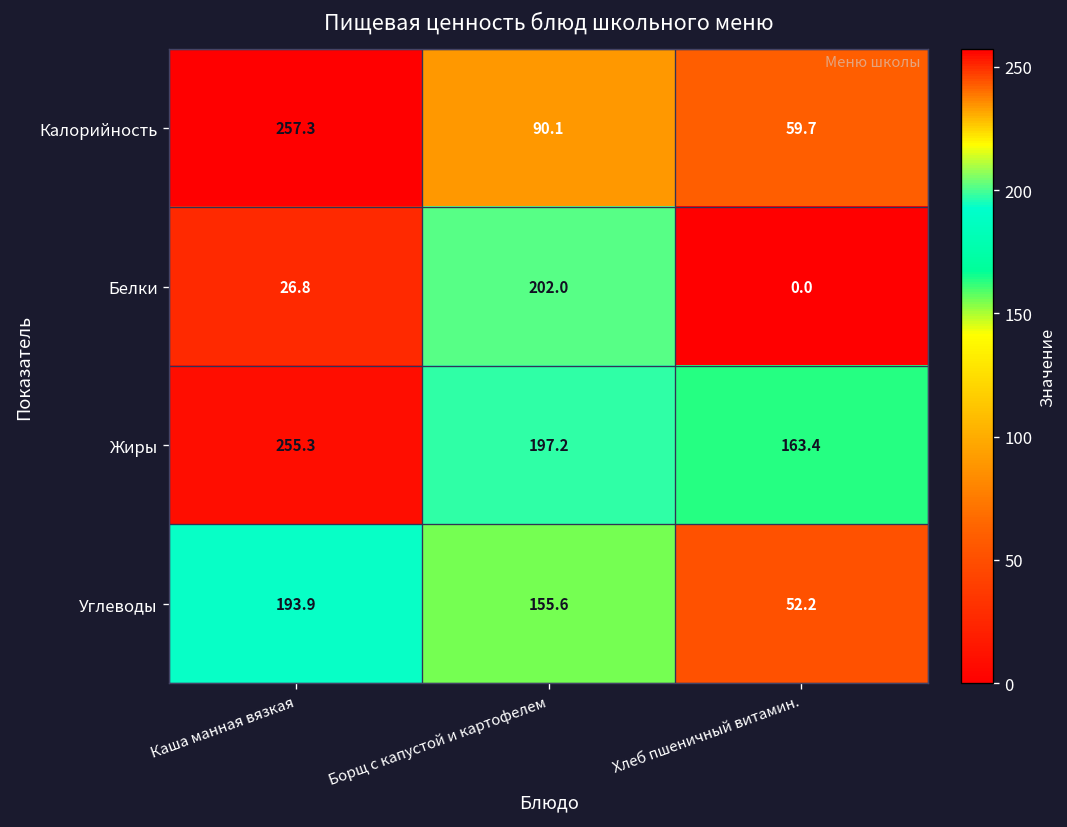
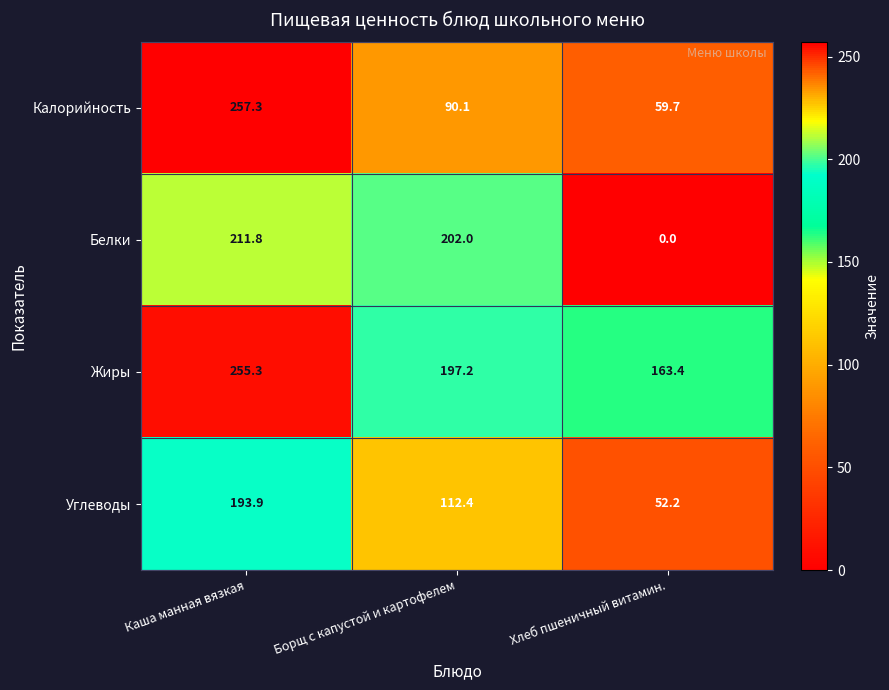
  {
    "Калорийность": {
      "Каша манная вязкая": 257.3,
      "Борщ с капустой и картофелем": 90.1
    },
    "Белки": {
-     "Каша манная вязкая": 26.8,
+     "Каша манная вязкая": 211.8,
      "Борщ с капустой и картофелем": 202.0,
      "Хлеб пшеничный витамин.": 0.0
    },
    "Жиры": {
      "Каша манная вязкая": 255.3,
      "Борщ с капустой и картофелем": 197.2,
      "Хлеб пшеничный витамин.": 163.4
    },
    "Углеводы": {
      "Каша манная вязкая": 193.9,
-     "Борщ с капустой и картофелем": 155.6,
+     "Борщ с капустой и картофелем": 112.4,
      "Хлеб пшеничный витамин.": 52.2
    }
  }
